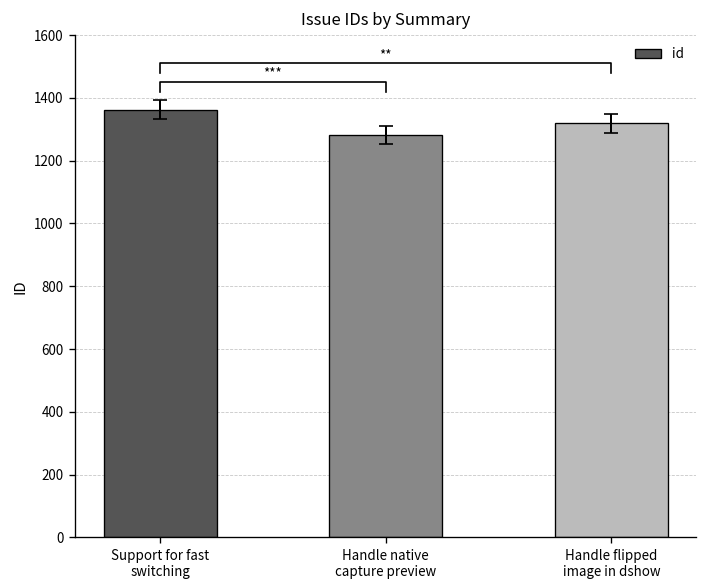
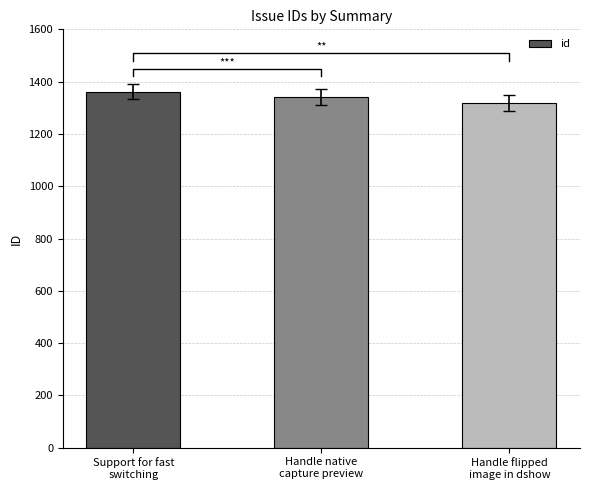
  {
    "id": {
      "Support for fast switching": 1360,
-     "Handle native capture preview": 1280,
+     "Handle native capture preview": 1340,
      "Handle flipped image in dshow": 1320
    }
  }
